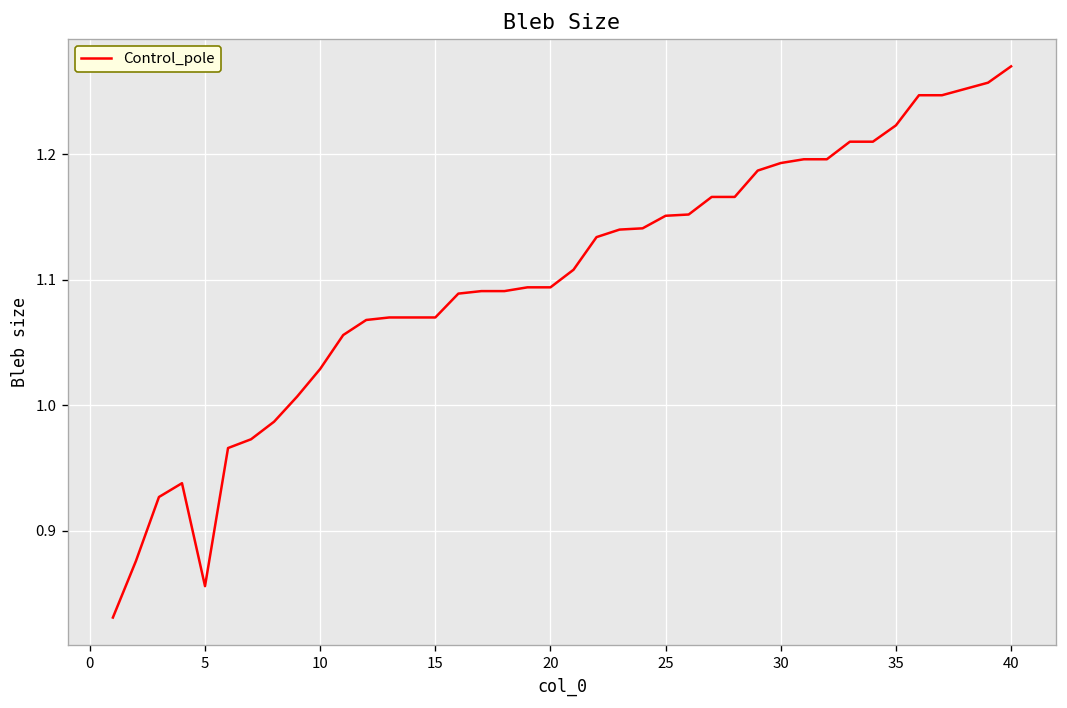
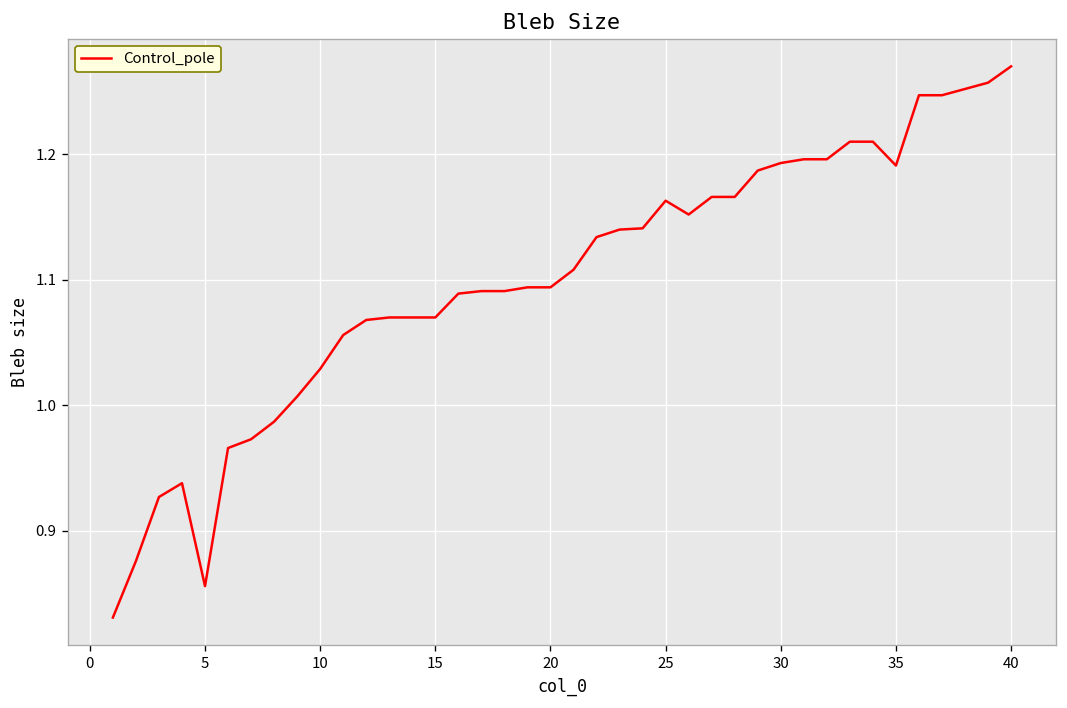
  {
    "5": 0.856,
    "10": 1.029,
    "15": 1.070,
    "20": 1.094,
-   "25": 1.151,
+   "25": 1.163,
    "30": 1.193,
-   "35": 1.223,
+   "35": 1.191,
    "40": 1.270
  }
